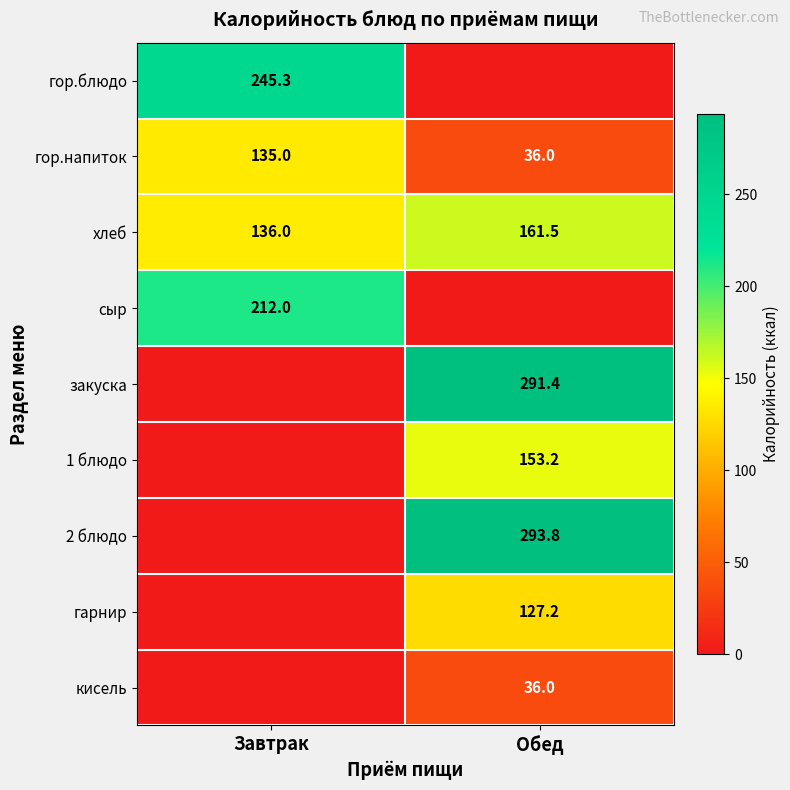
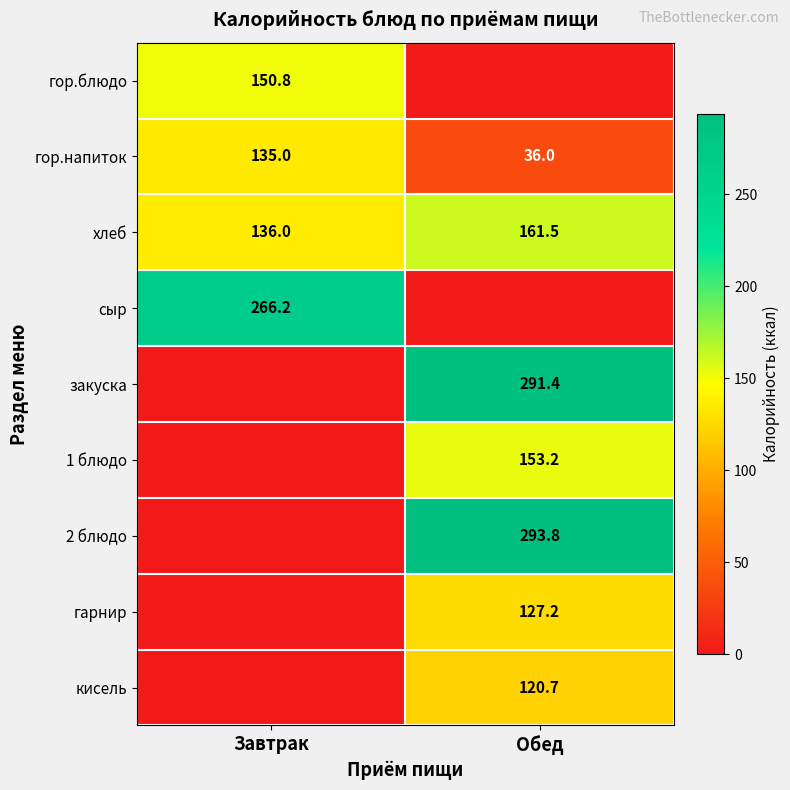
  {
    "гор.блюдо": {
-     "Завтрак": 245.3
+     "Завтрак": 150.8
    },
    "гор.напиток": {
      "Завтрак": 135.0,
      "Обед": 36.0
    },
    "хлеб": {
      "Завтрак": 136.0,
      "Обед": 161.5
    },
    "сыр": {
-     "Завтрак": 212.0
+     "Завтрак": 266.2
    },
    "закуска": {
      "Обед": 291.4
    },
    "1 блюдо": {
      "Обед": 153.2
    },
    "2 блюдо": {
      "Обед": 293.8
    },
    "гарнир": {
      "Обед": 127.2
    },
    "кисель": {
-     "Обед": 36.0
+     "Обед": 120.7
    }
  }
